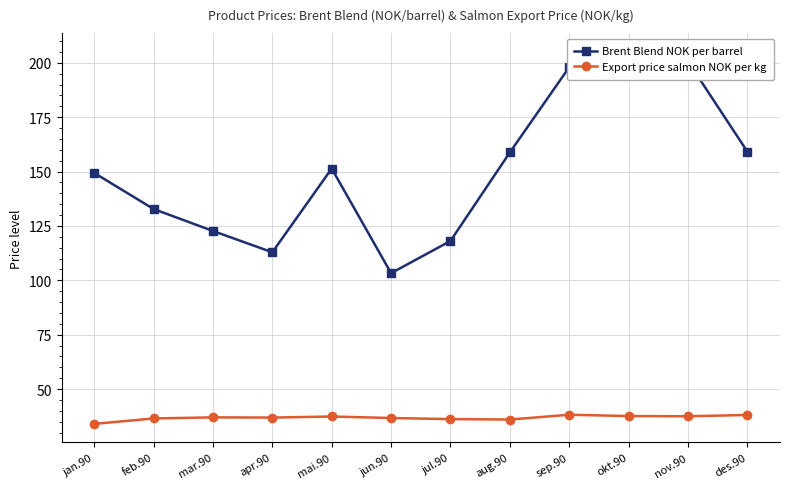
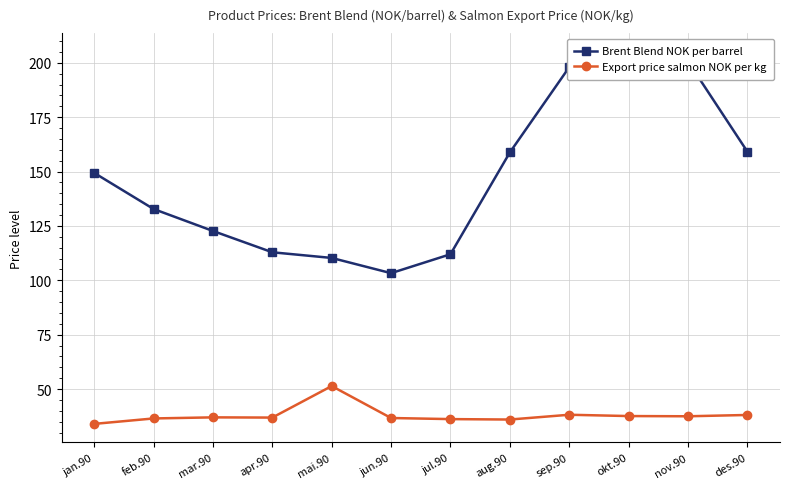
  {
    "Brent Blend NOK per barrel": {
      "jan.90": 149,
      "feb.90": 133,
      "mar.90": 123,
      "apr.90": 113,
-     "mai.90": 151,
+     "mai.90": 110,
      "jun.90": 103,
-     "jul.90": 118,
+     "jul.90": 112,
      "aug.90": 159,
      "des.90": 159
    },
    "Export price salmon NOK per kg": {
      "jan.90": 34,
      "feb.90": 37,
      "mar.90": 37,
      "apr.90": 37,
-     "mai.90": 37,
+     "mai.90": 51,
      "jun.90": 37,
      "jul.90": 36,
      "aug.90": 36,
      "sep.90": 38,
      "okt.90": 38,
      "nov.90": 38,
      "des.90": 38
    }
  }
